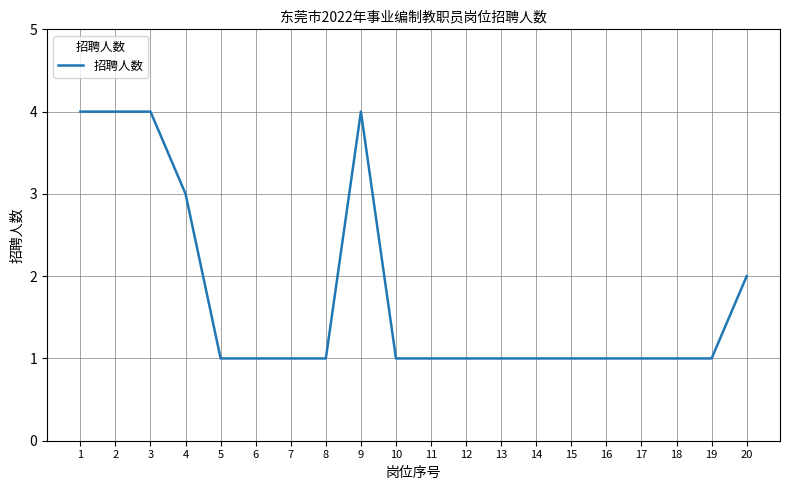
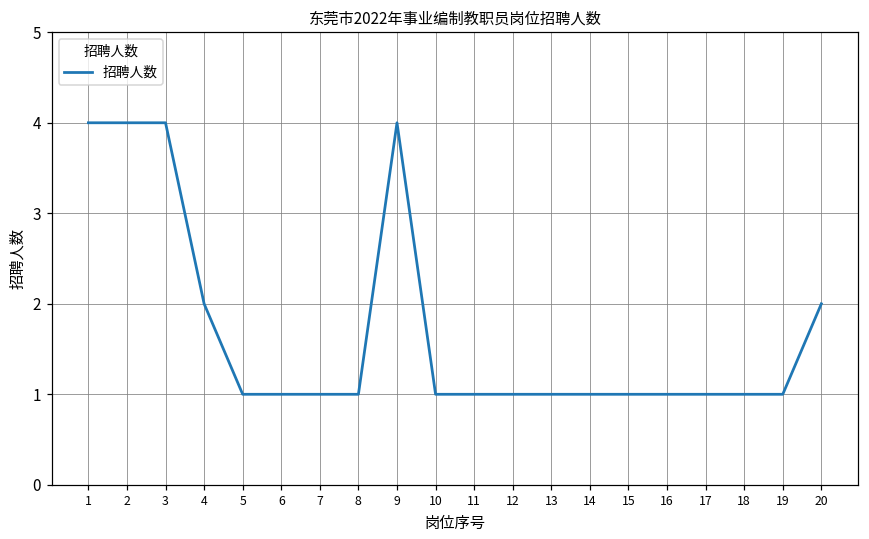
  {
    "1": 4,
    "2": 4,
    "3": 4,
-   "4": 3,
+   "4": 2,
    "5": 1,
    "6": 1,
    "7": 1,
    "8": 1,
    "9": 4,
    "10": 1,
    "11": 1,
    "12": 1,
    "13": 1,
    "14": 1,
    "15": 1,
    "16": 1,
    "17": 1,
    "18": 1,
    "19": 1,
    "20": 2
  }
